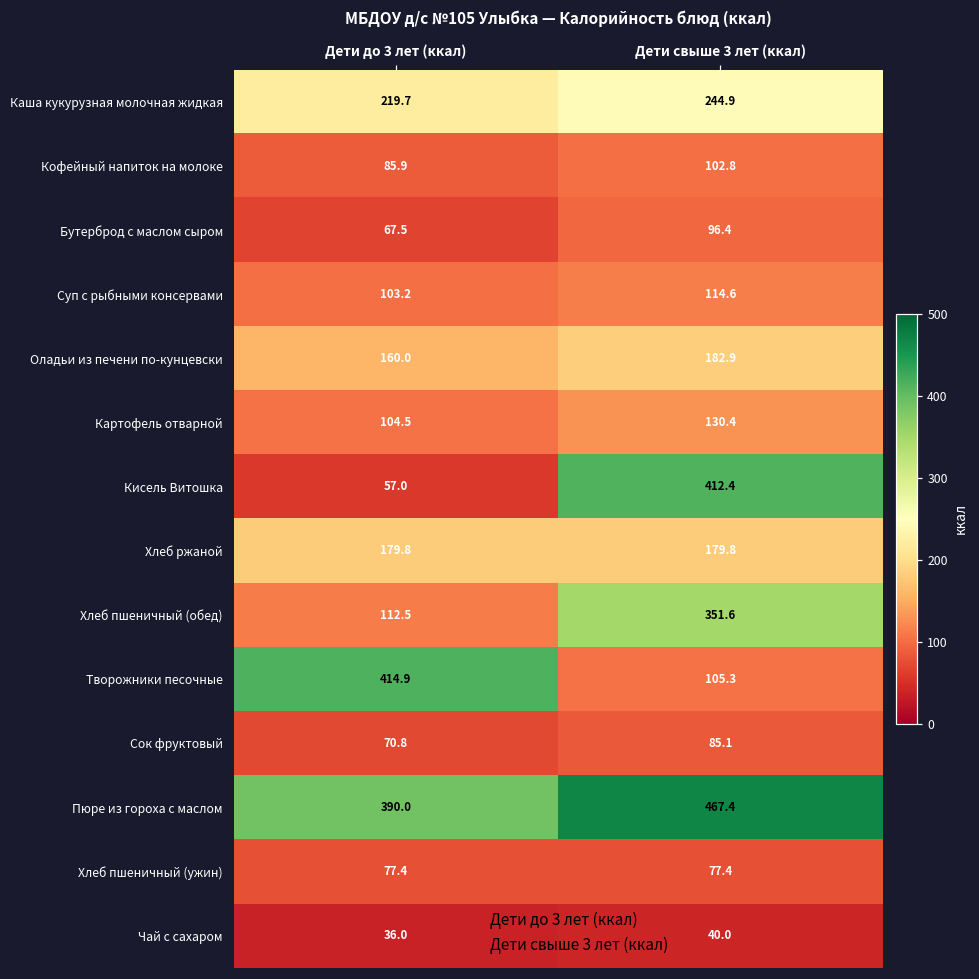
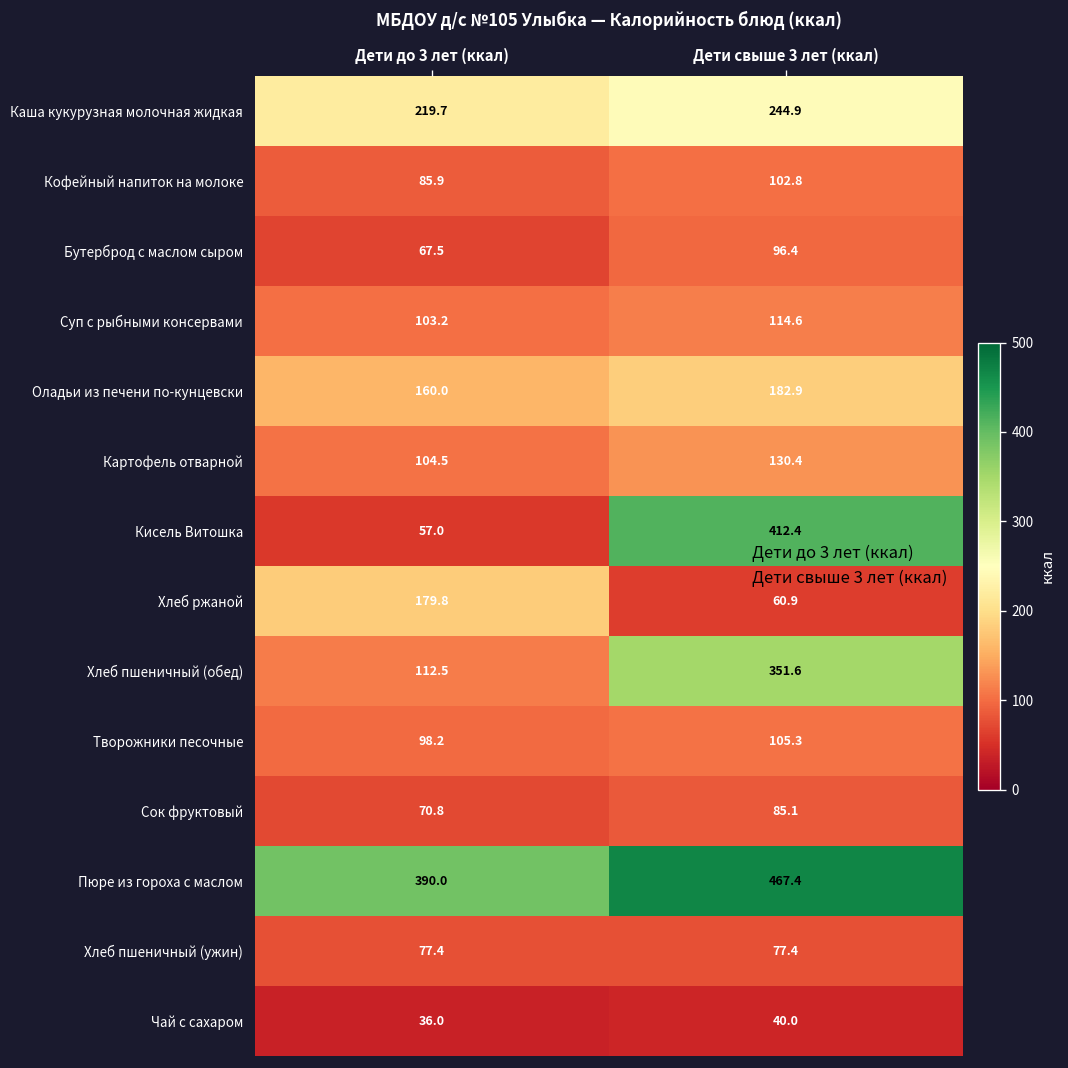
  {
    "Каша кукурузная молочная жидкая": {
      "Дети до 3 лет (ккал)": 219.7,
      "Дети свыше 3 лет (ккал)": 244.9
    },
    "Кофейный напиток на молоке": {
      "Дети до 3 лет (ккал)": 85.9,
      "Дети свыше 3 лет (ккал)": 102.8
    },
    "Бутерброд с маслом сыром": {
      "Дети до 3 лет (ккал)": 67.5,
      "Дети свыше 3 лет (ккал)": 96.4
    },
    "Суп с рыбными консервами": {
      "Дети до 3 лет (ккал)": 103.2,
      "Дети свыше 3 лет (ккал)": 114.6
    },
    "Оладьи из печени по-кунцевски": {
      "Дети до 3 лет (ккал)": 160.0,
      "Дети свыше 3 лет (ккал)": 182.9
    },
    "Картофель отварной": {
      "Дети до 3 лет (ккал)": 104.5,
      "Дети свыше 3 лет (ккал)": 130.4
    },
    "Кисель Витошка": {
      "Дети до 3 лет (ккал)": 57.0,
      "Дети свыше 3 лет (ккал)": 412.4
    },
    "Хлеб ржаной": {
      "Дети до 3 лет (ккал)": 179.8,
-     "Дети свыше 3 лет (ккал)": 179.8
+     "Дети свыше 3 лет (ккал)": 60.9
    },
    "Хлеб пшеничный (обед)": {
      "Дети до 3 лет (ккал)": 112.5,
      "Дети свыше 3 лет (ккал)": 351.6
    },
    "Творожники песочные": {
-     "Дети до 3 лет (ккал)": 414.9,
+     "Дети до 3 лет (ккал)": 98.2,
      "Дети свыше 3 лет (ккал)": 105.3
    },
    "Сок фруктовый": {
      "Дети до 3 лет (ккал)": 70.8,
      "Дети свыше 3 лет (ккал)": 85.1
    },
    "Пюре из гороха с маслом": {
      "Дети до 3 лет (ккал)": 390.0,
      "Дети свыше 3 лет (ккал)": 467.4
    },
    "Хлеб пшеничный (ужин)": {
      "Дети до 3 лет (ккал)": 77.4,
      "Дети свыше 3 лет (ккал)": 77.4
    },
    "Чай с сахаром": {
      "Дети до 3 лет (ккал)": 36.0,
      "Дети свыше 3 лет (ккал)": 40.0
    }
  }
